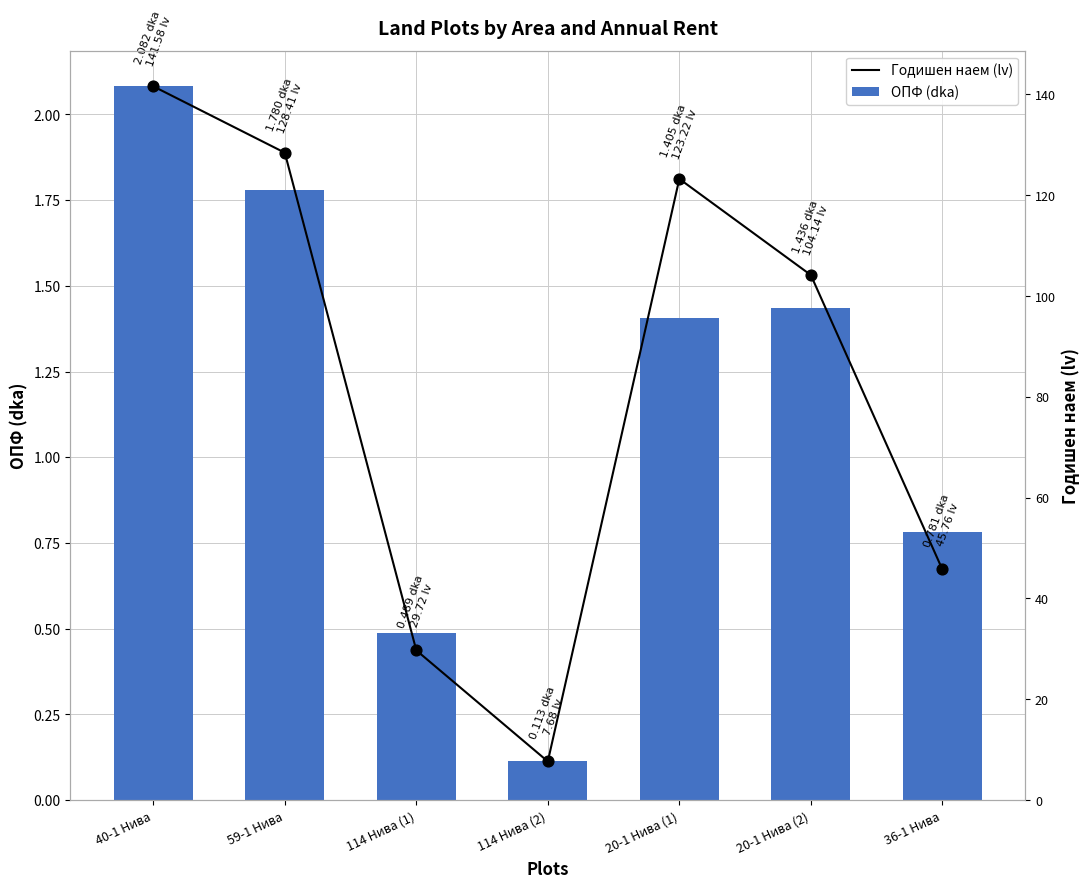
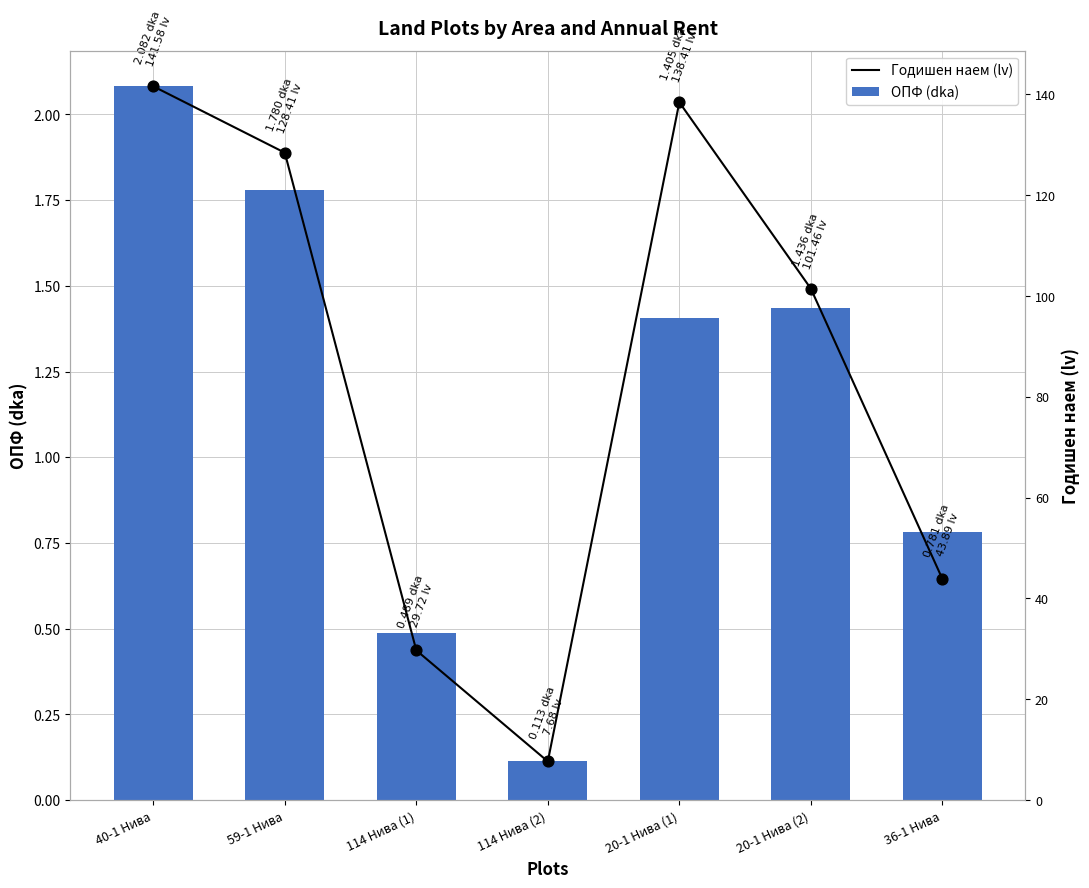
  {
    "ОПФ (dka)": {
      "40-1 Нива": 2.082,
      "114 Нива (1)": 0.489,
      "114 Нива (2)": 0.113,
      "36-1 Нива": 0.781
    },
    "Годишен наем (lv)": {
      "40-1 Нива": 2.082,
      "114 Нива (2)": 0.113,
-     "20-1 Нива (1)": 123.22,
-     "20-1 Нива (2)": 104.14,
-     "36-1 Нива": 45.76
+     "20-1 Нива (1)": 138.41,
+     "20-1 Нива (2)": 101.46,
+     "36-1 Нива": 43.89
    }
  }
